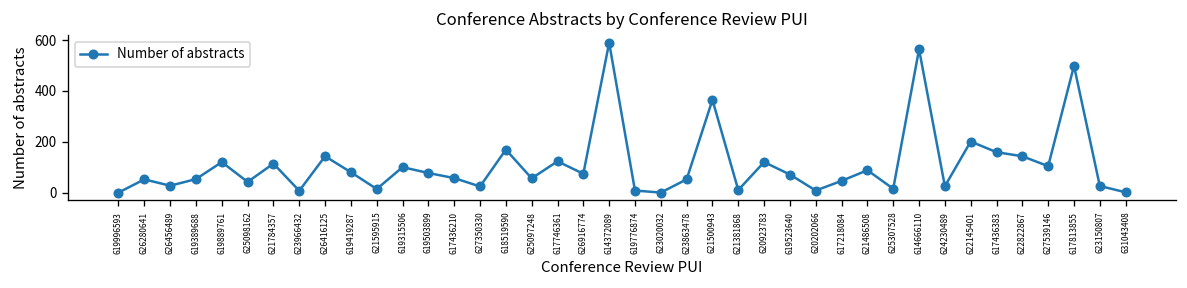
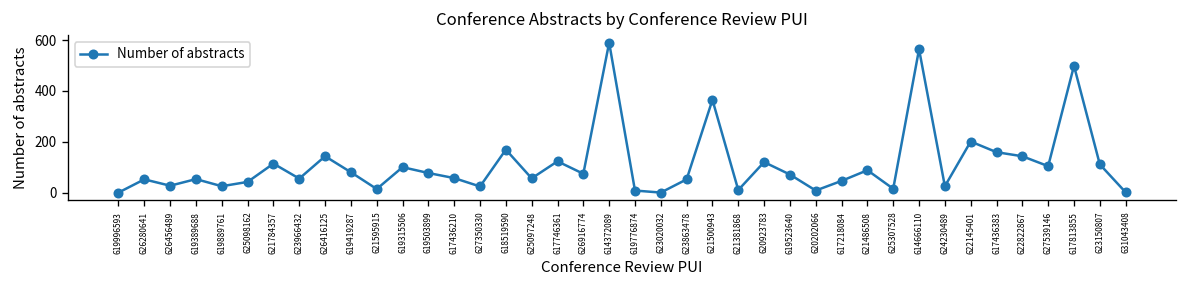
  {
    "619996593": 0,
    "626280641": 50,
    "626456489": 30,
    "619389688": 50,
-   "619889761": 120,
+   "619889761": 30,
    "625098162": 40,
    "621784357": 110,
-   "623966432": 10,
+   "623966432": 60,
    "626416125": 140,
    "619419287": 80,
    "621595915": 10,
    "619315506": 100,
    "619503899": 80,
    "617436210": 60,
    "627350330": 20,
    "618519590": 170,
    "625097248": 60,
    "617746361": 120,
    "626916774": 70,
    "614372089": 590,
    "619776874": 10,
    "623020032": 0,
    "623863478": 50,
    "621500943": 370,
    "621381868": 10,
    "620923783": 120,
    "619523640": 70,
    "620202066": 10,
    "617218084": 50,
    "621486508": 90,
    "625307528": 20,
    "614666110": 560,
    "624230489": 30,
    "622145401": 200,
    "617436383": 160,
    "622822867": 140,
    "627539146": 100,
    "617813855": 500,
-   "623150807": 30,
+   "623150807": 110,
    "631043408": 0
  }
